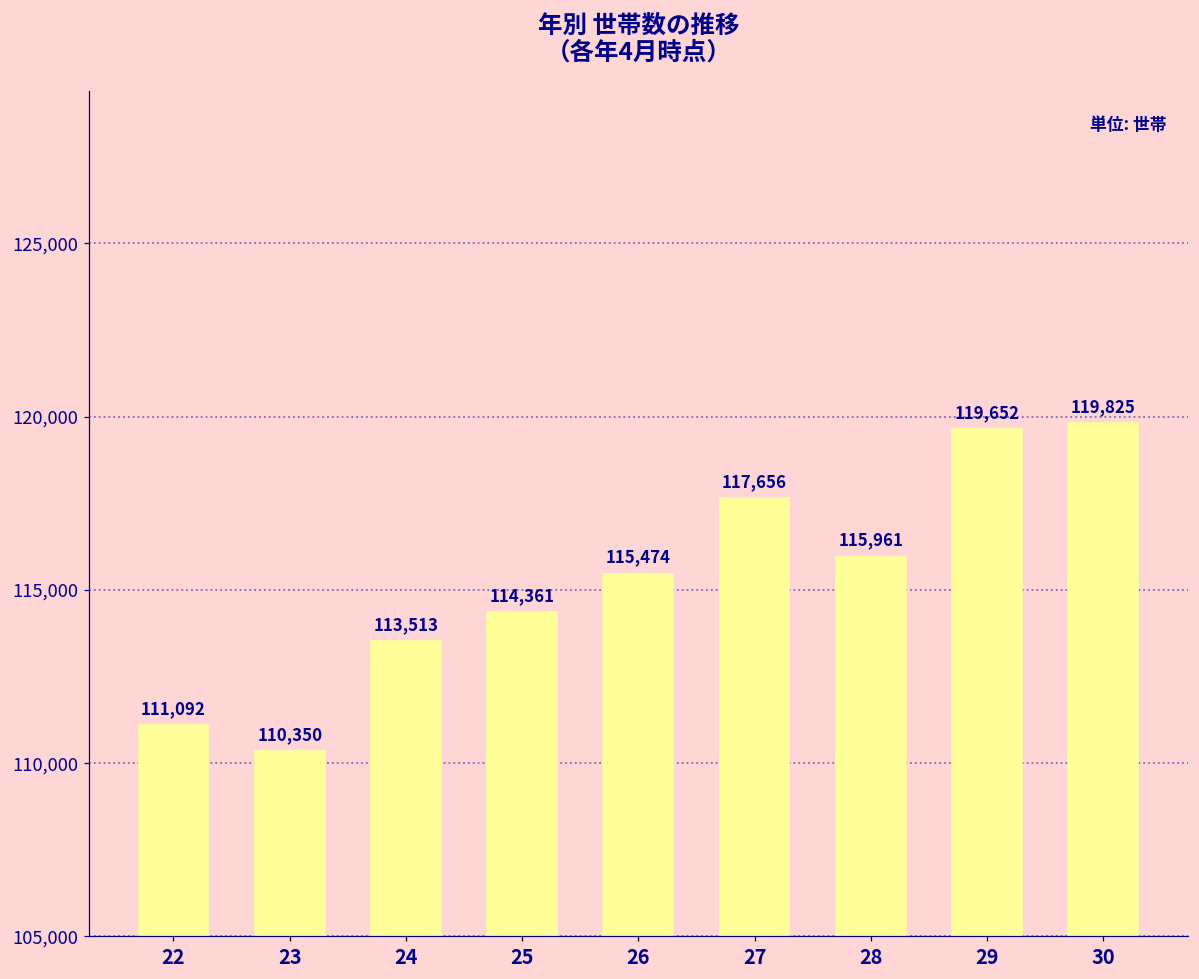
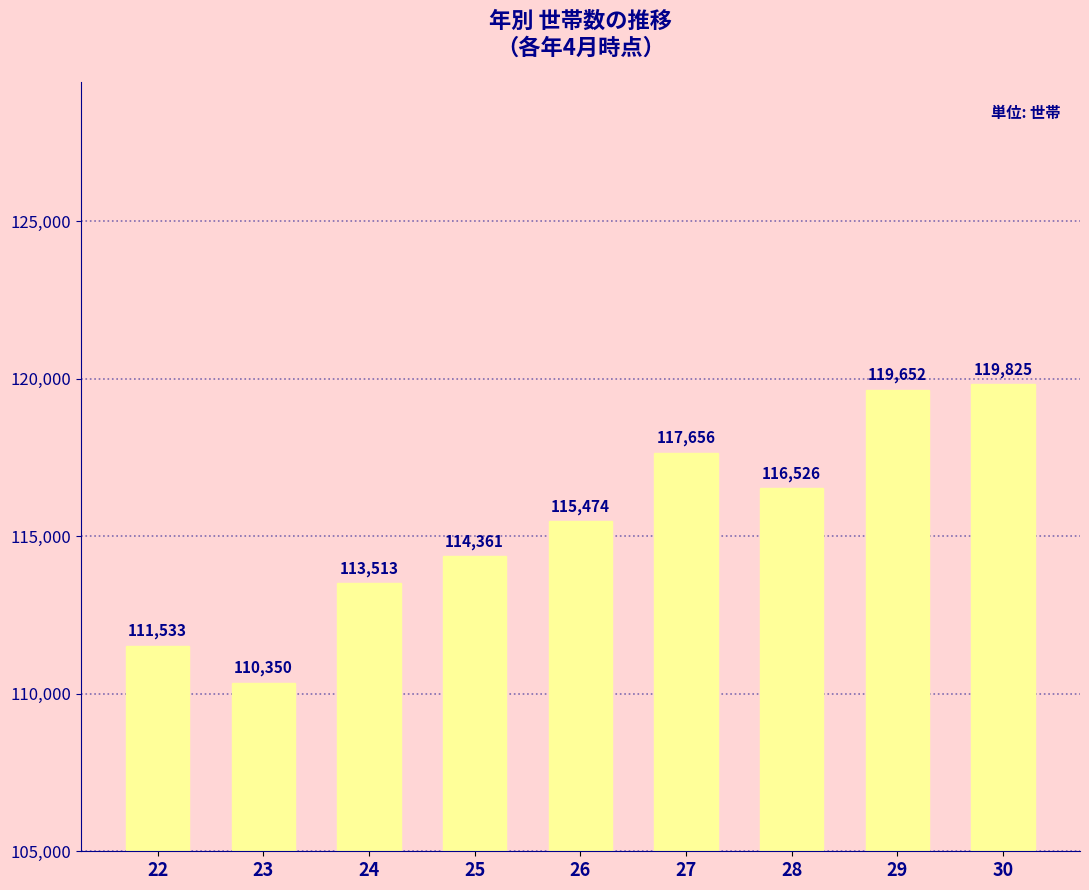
  {
-   "22": "111,092",
+   "22": "111,533",
    "23": "110,350",
    "24": "113,513",
    "25": "114,361",
    "26": "115,474",
    "27": "117,656",
-   "28": "115,961",
+   "28": "116,526",
    "29": "119,652",
    "30": "119,825"
  }
